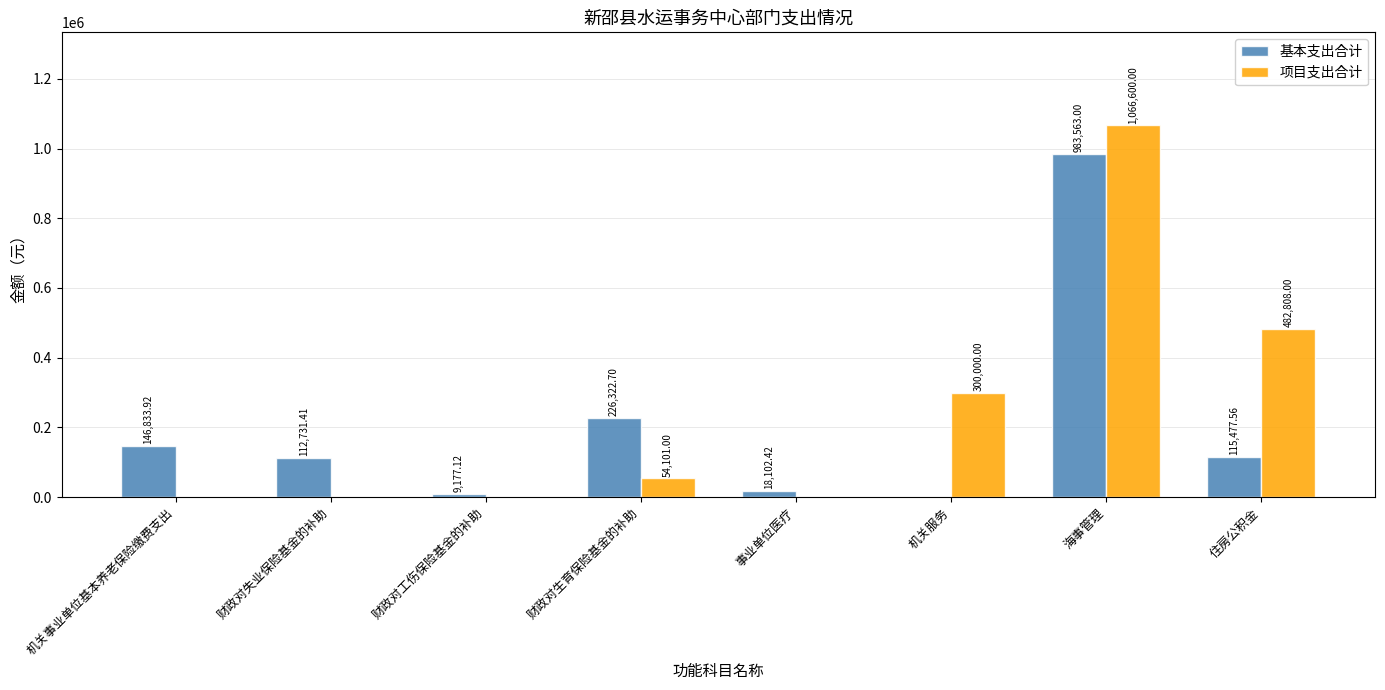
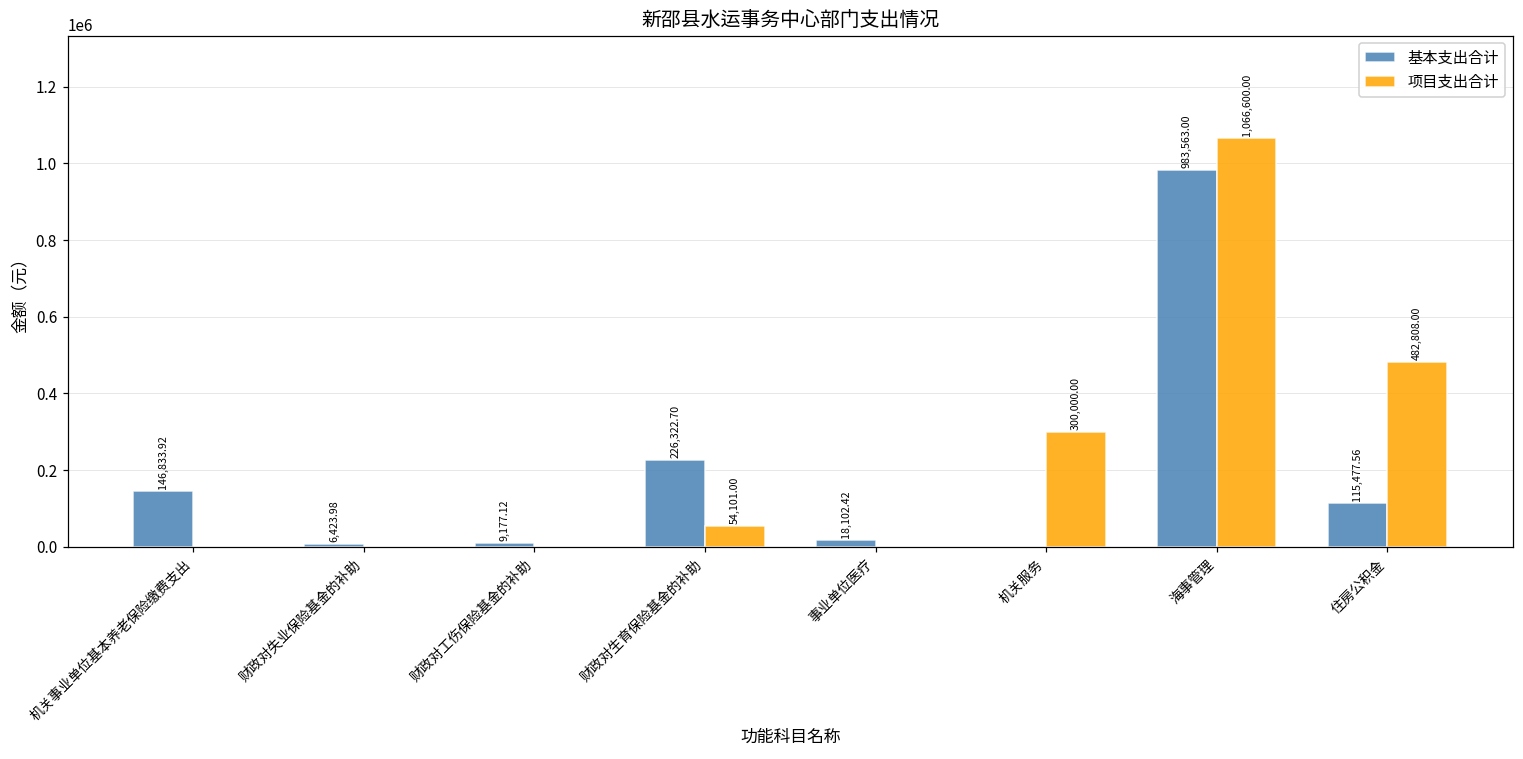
  {
    "基本支出合计": {
      "机关事业单位基本养老保险缴费支出": "146,833.92",
-     "财政对失业保险基金的补助": "112,731.41",
+     "财政对失业保险基金的补助": "6,423.98",
      "财政对工伤保险基金的补助": "9,177.12",
      "财政对生育保险基金的补助": "226,322.70",
      "事业单位医疗": "18,102.42",
      "海事管理": "983,563.00",
      "住房公积金": "115,477.56"
    },
    "项目支出合计": {
      "财政对生育保险基金的补助": "54,101.00",
      "机关服务": "300,000.00",
      "海事管理": "1,066,600.00",
      "住房公积金": "482,808.00"
    }
  }
